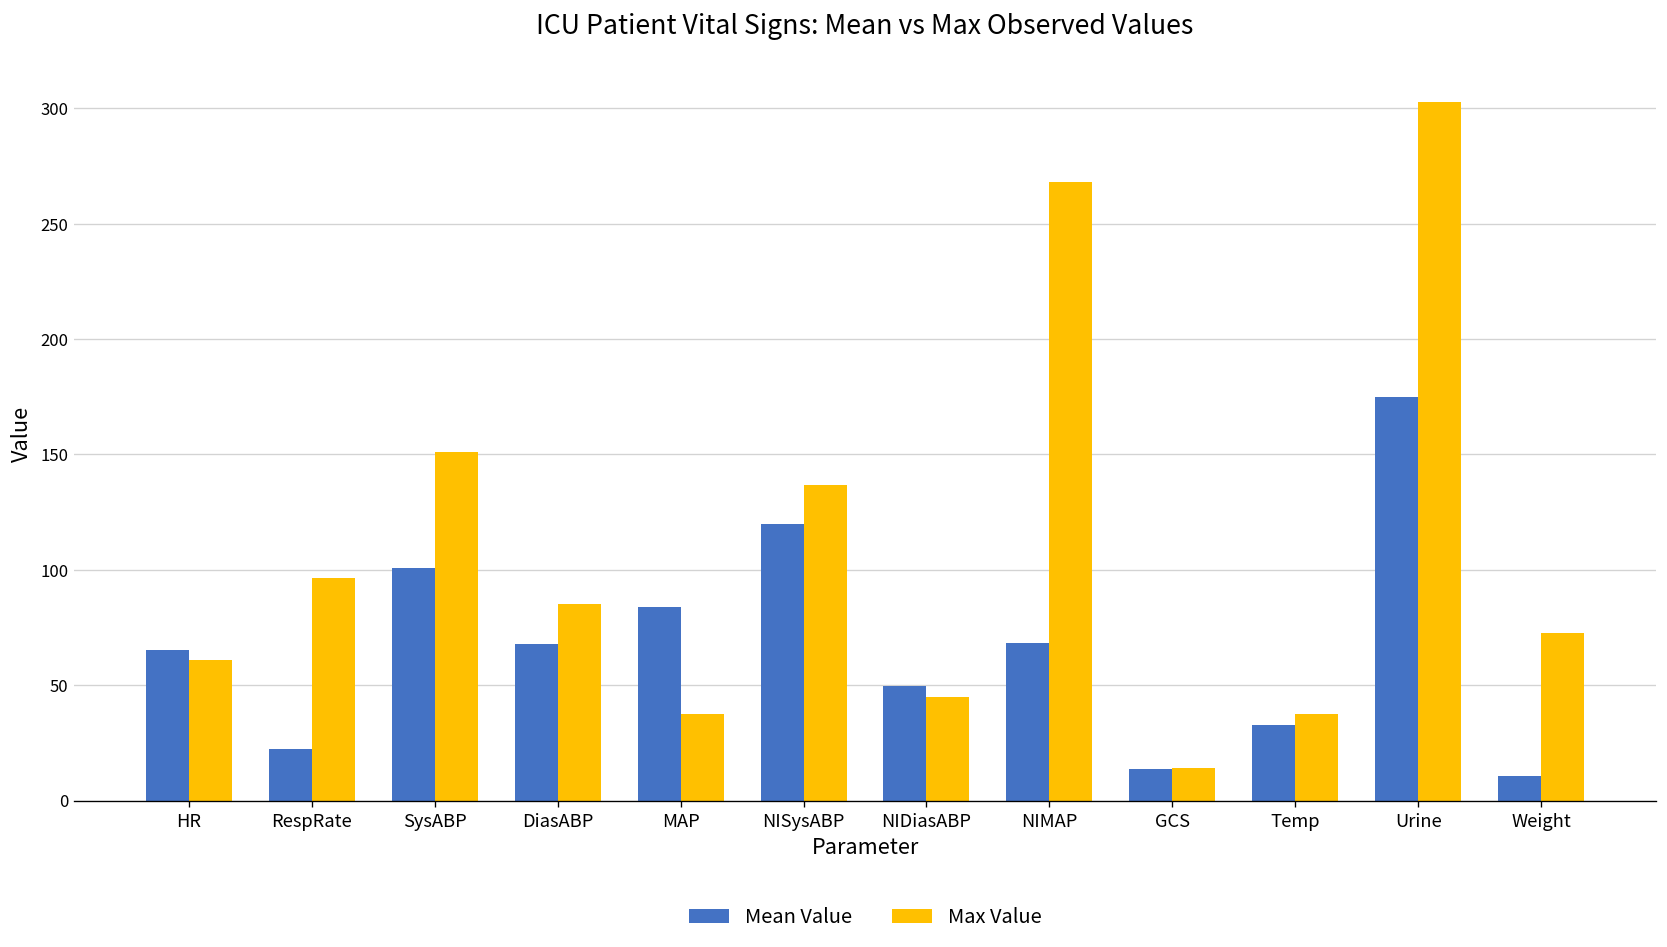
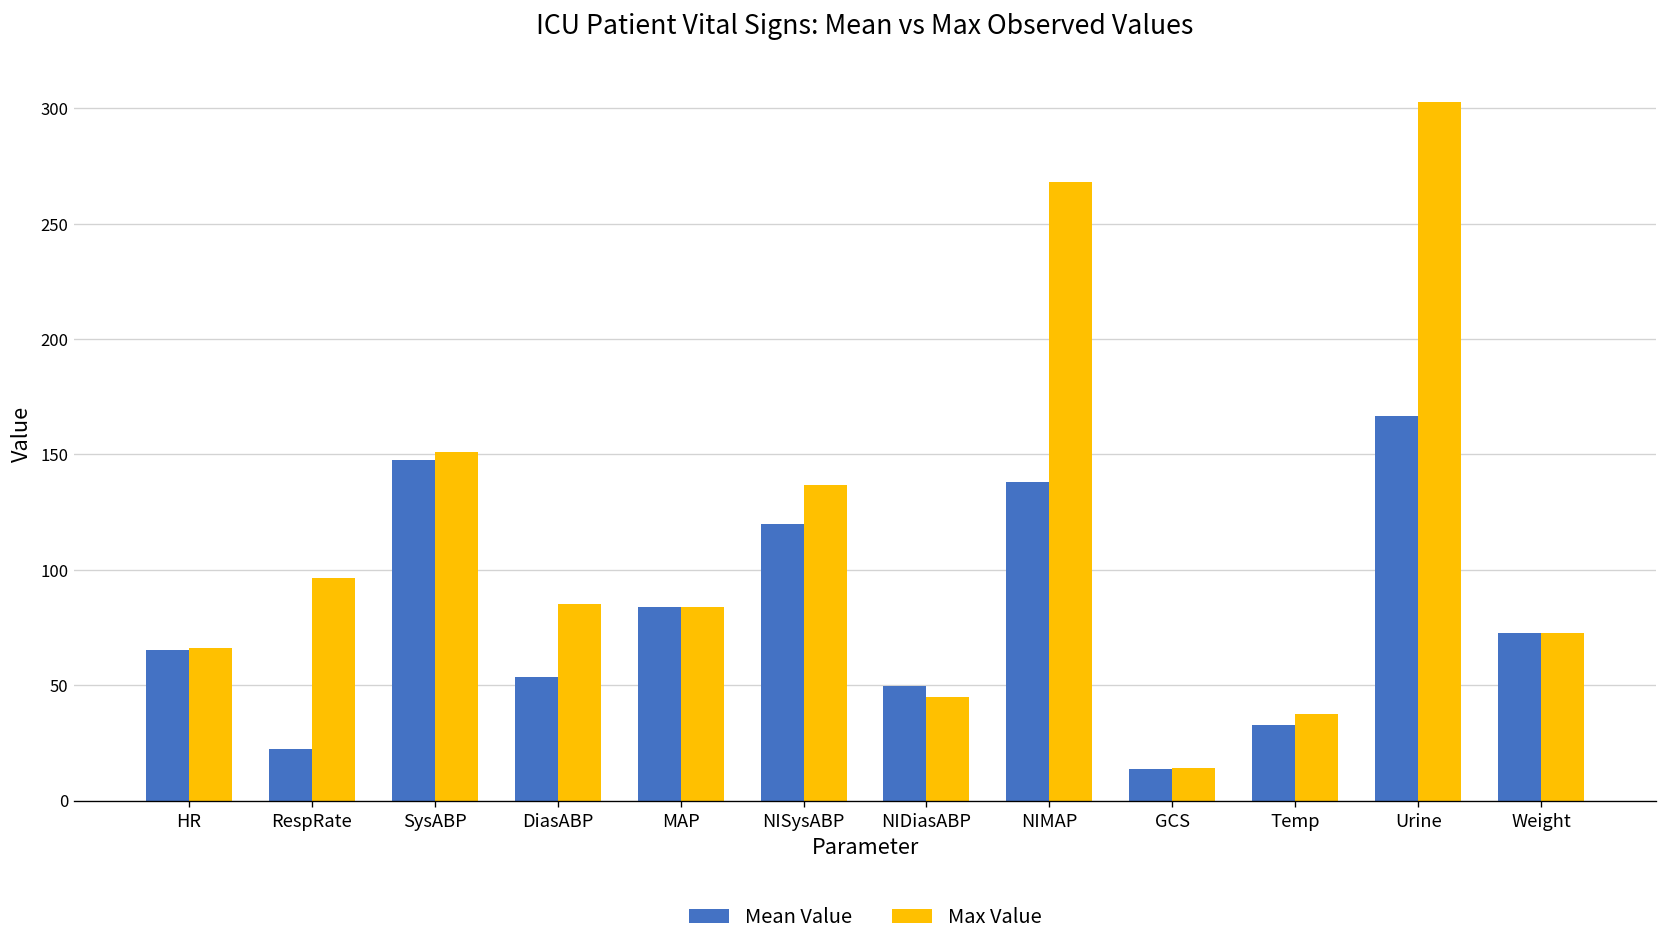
  {
    "Mean Value": {
      "HR": 65,
      "RespRate": 22,
-     "SysABP": 101,
-     "DiasABP": 68,
+     "SysABP": 148,
+     "DiasABP": 54,
      "MAP": 84,
      "NISysABP": 120,
      "NIDiasABP": 50,
-     "NIMAP": 68,
+     "NIMAP": 138,
      "GCS": 14,
      "Temp": 33,
-     "Urine": 175,
-     "Weight": 11
+     "Urine": 167,
+     "Weight": 73
    },
    "Max Value": {
-     "HR": 61,
+     "HR": 66,
      "RespRate": 96,
      "SysABP": 151,
      "DiasABP": 85,
-     "MAP": 37,
+     "MAP": 84,
      "NISysABP": 137,
      "NIDiasABP": 45,
      "NIMAP": 268,
      "GCS": 14,
      "Temp": 38,
      "Urine": 303,
      "Weight": 73
    }
  }
